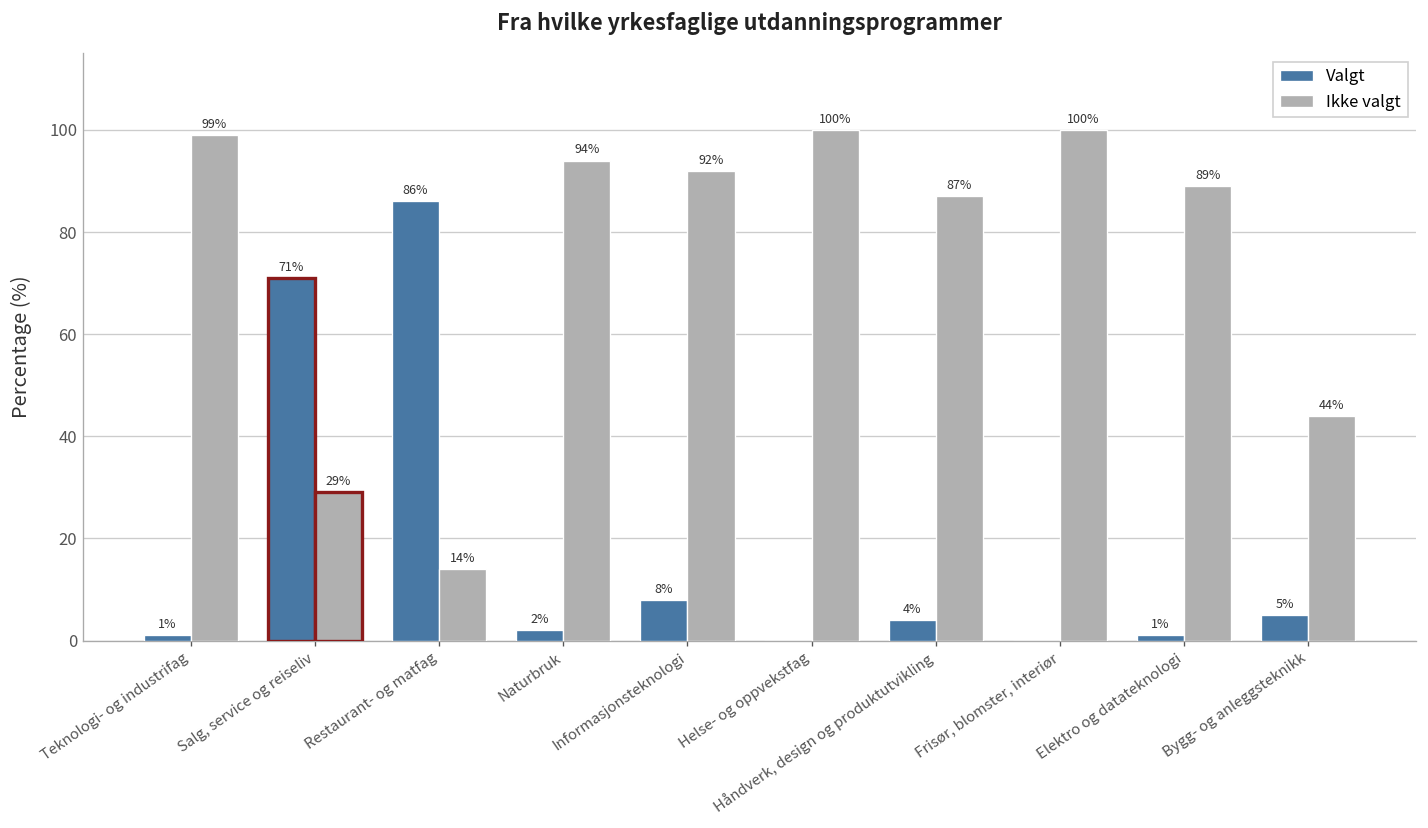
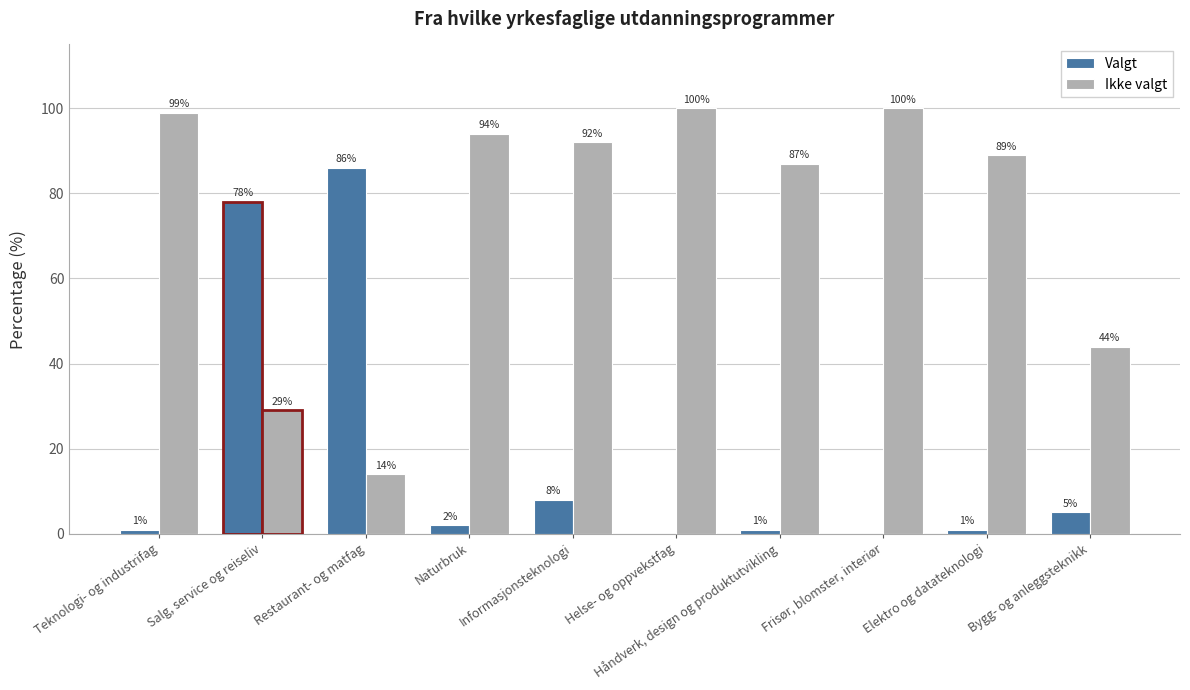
  {
    "Valgt": {
      "Teknologi- og industrifag": "1%",
-     "Salg, service og reiseliv": "71%",
+     "Salg, service og reiseliv": "78%",
      "Restaurant- og matfag": "86%",
      "Naturbruk": "2%",
      "Informasjonsteknologi": "8%",
-     "Håndverk, design og produktutvikling": "4%",
+     "Håndverk, design og produktutvikling": "1%",
      "Elektro og datateknologi": "1%",
      "Bygg- og anleggsteknikk": "5%"
    },
    "Ikke valgt": {
      "Teknologi- og industrifag": "99%",
      "Salg, service og reiseliv": "29%",
      "Restaurant- og matfag": "14%",
      "Naturbruk": "94%",
      "Informasjonsteknologi": "92%",
      "Helse- og oppvekstfag": "100%",
      "Håndverk, design og produktutvikling": "87%",
      "Frisør, blomster, interiør": "100%",
      "Elektro og datateknologi": "89%",
      "Bygg- og anleggsteknikk": "44%"
    }
  }
